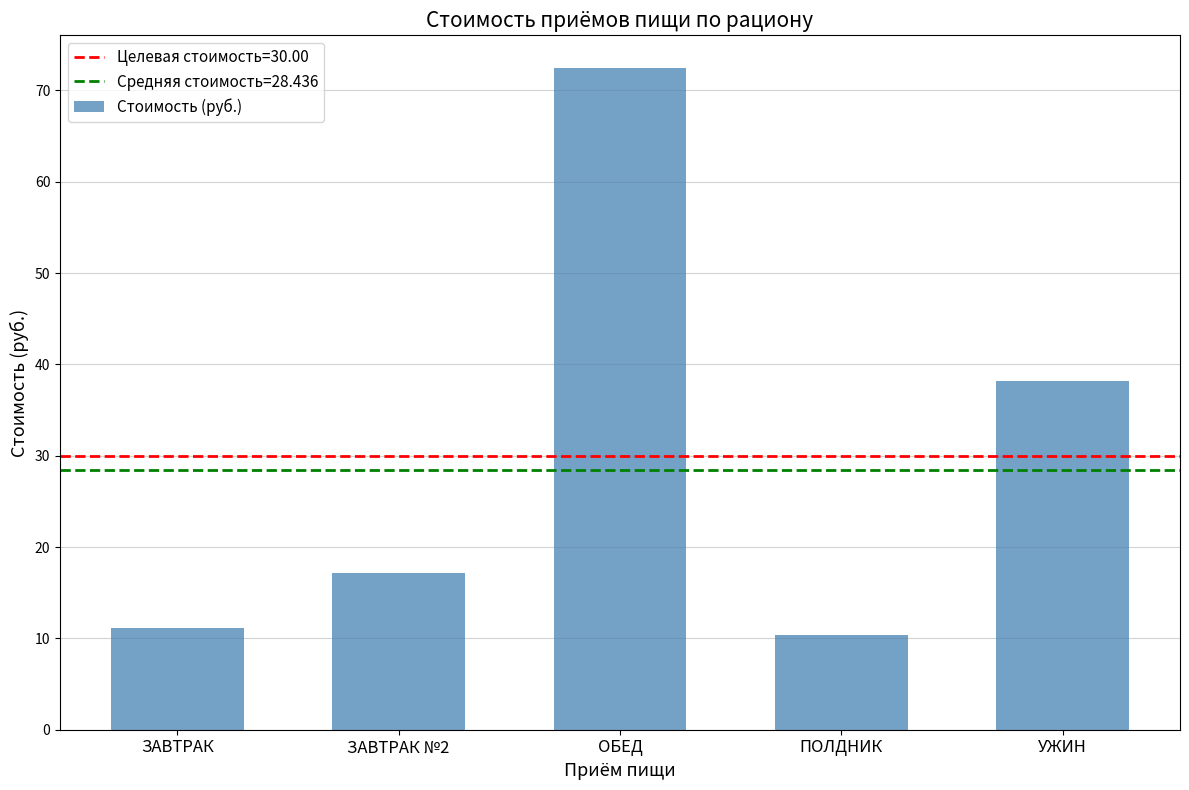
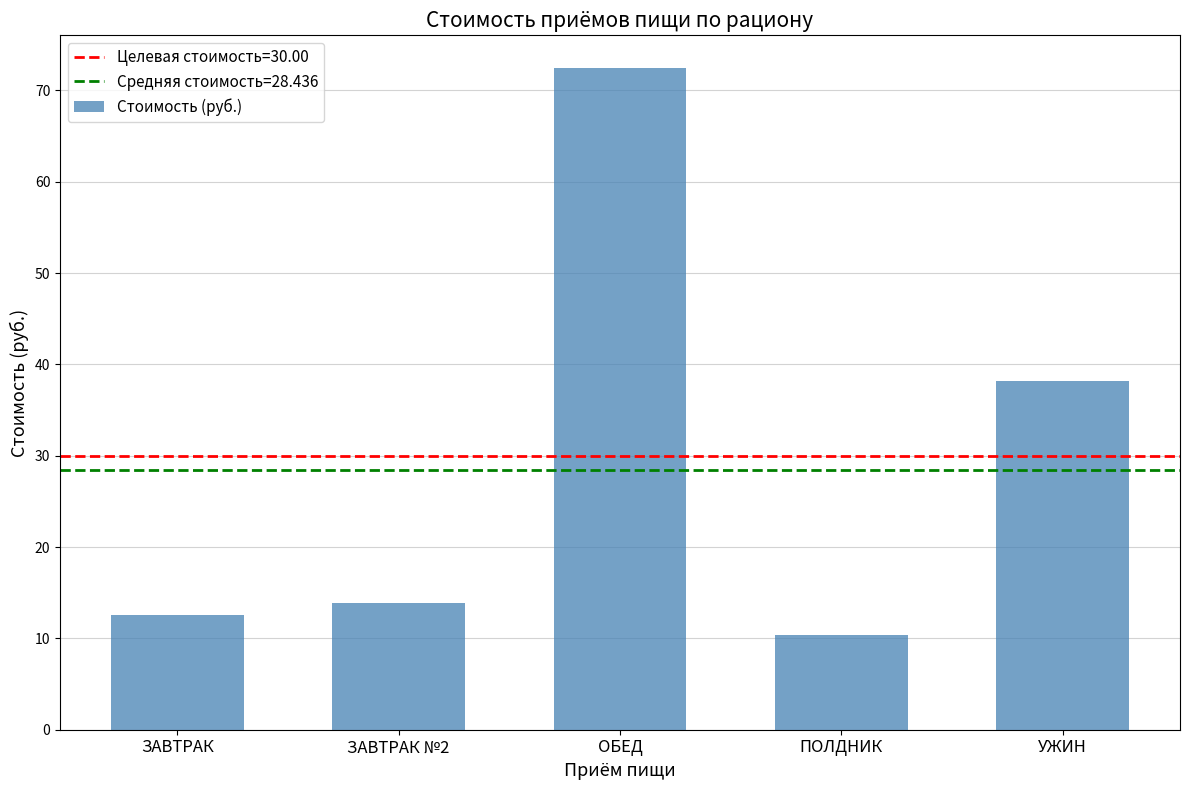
  {
-   "ЗАВТРАК": 11,
-   "ЗАВТРАК №2": 17,
+   "ЗАВТРАК": 13,
+   "ЗАВТРАК №2": 14,
    "ОБЕД": 72,
    "ПОЛДНИК": 10,
    "УЖИН": 38
  }
